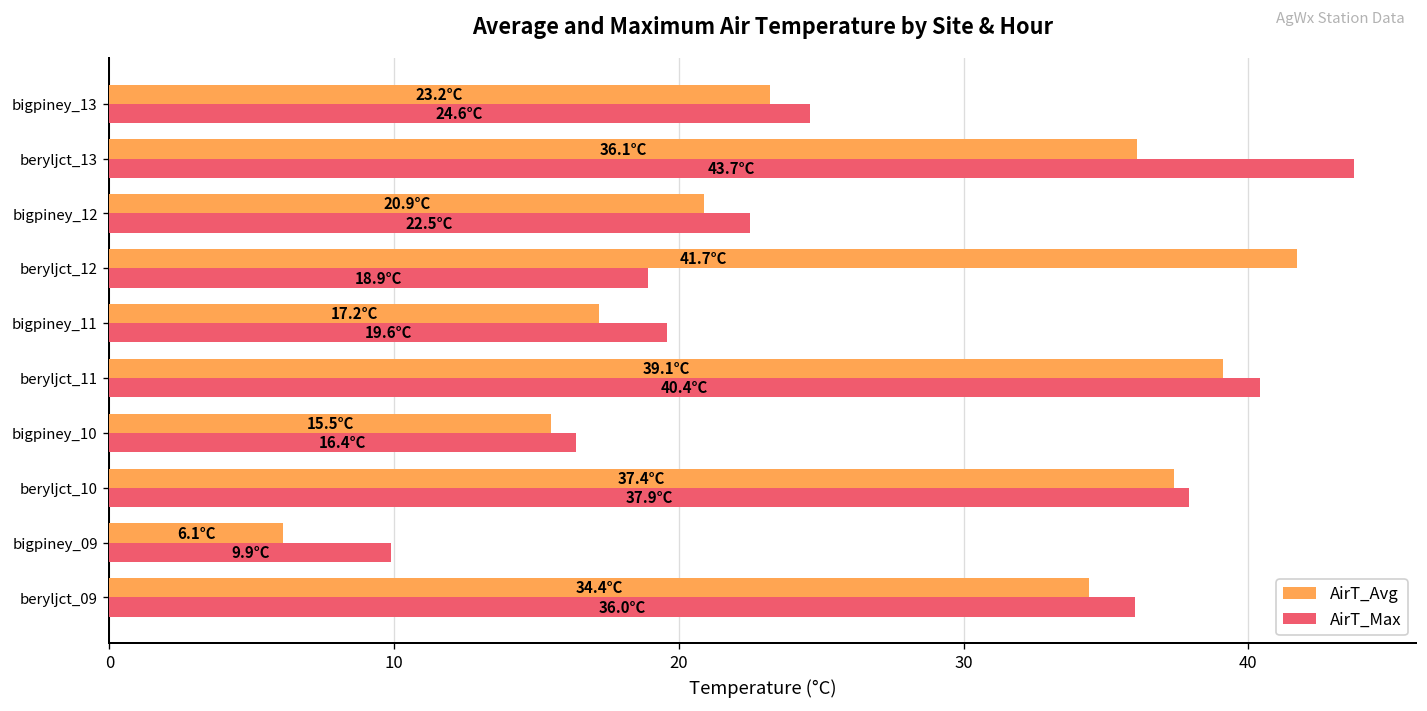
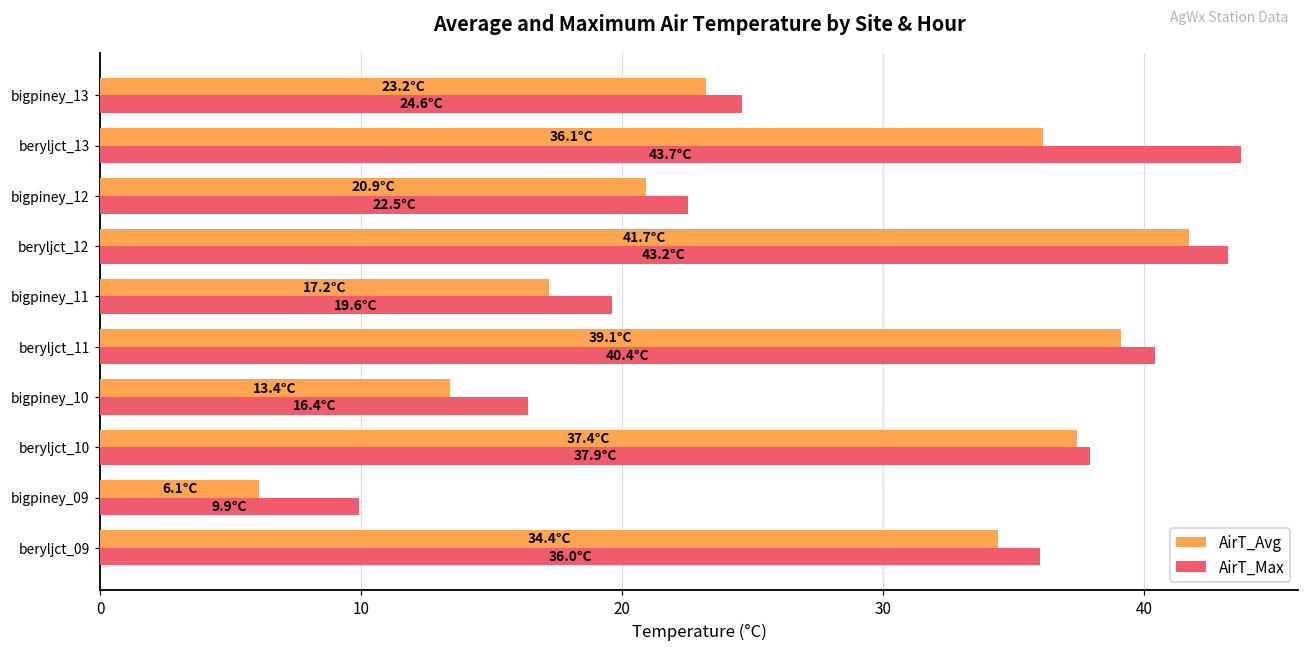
  {
    "AirT_Avg": {
      "bigpiney_13": "23.2°C",
      "beryljct_13": "36.1°C",
      "bigpiney_12": "20.9°C",
      "beryljct_12": "41.7°C",
      "bigpiney_11": "17.2°C",
      "beryljct_11": "39.1°C",
-     "bigpiney_10": "15.5°C",
+     "bigpiney_10": "13.4°C",
      "beryljct_10": "37.4°C",
      "bigpiney_09": "6.1°C",
      "beryljct_09": "34.4°C"
    },
    "AirT_Max": {
      "bigpiney_13": "24.6°C",
      "beryljct_13": "43.7°C",
      "bigpiney_12": "22.5°C",
-     "beryljct_12": "18.9°C",
+     "beryljct_12": "43.2°C",
      "bigpiney_11": "19.6°C",
      "beryljct_11": "40.4°C",
      "bigpiney_10": "16.4°C",
      "beryljct_10": "37.9°C",
      "bigpiney_09": "9.9°C",
      "beryljct_09": "36.0°C"
    }
  }
